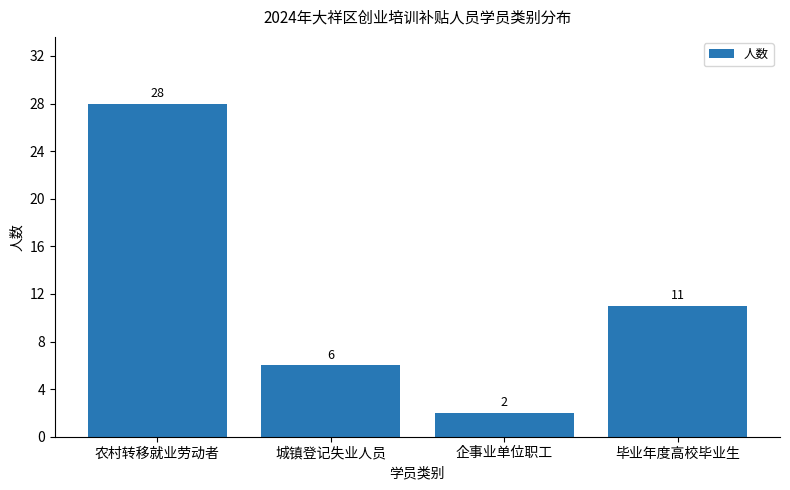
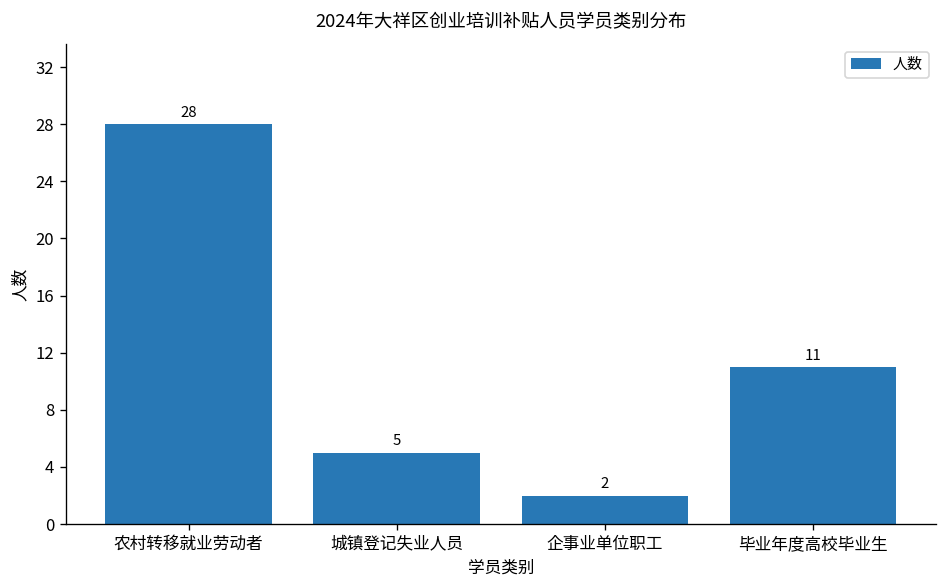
  {
    "农村转移就业劳动者": 28,
-   "城镇登记失业人员": 6,
+   "城镇登记失业人员": 5,
    "企事业单位职工": 2,
    "毕业年度高校毕业生": 11
  }
